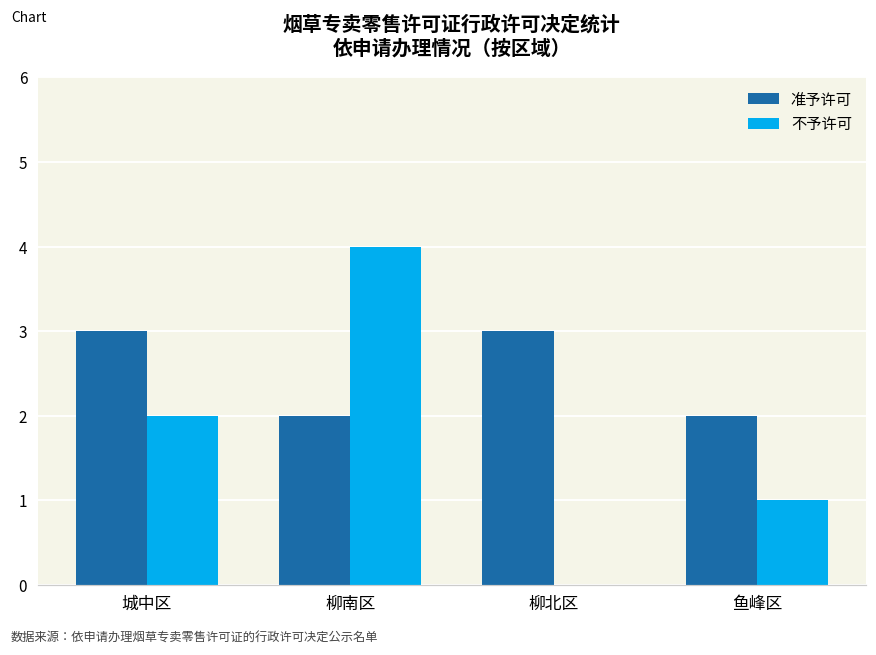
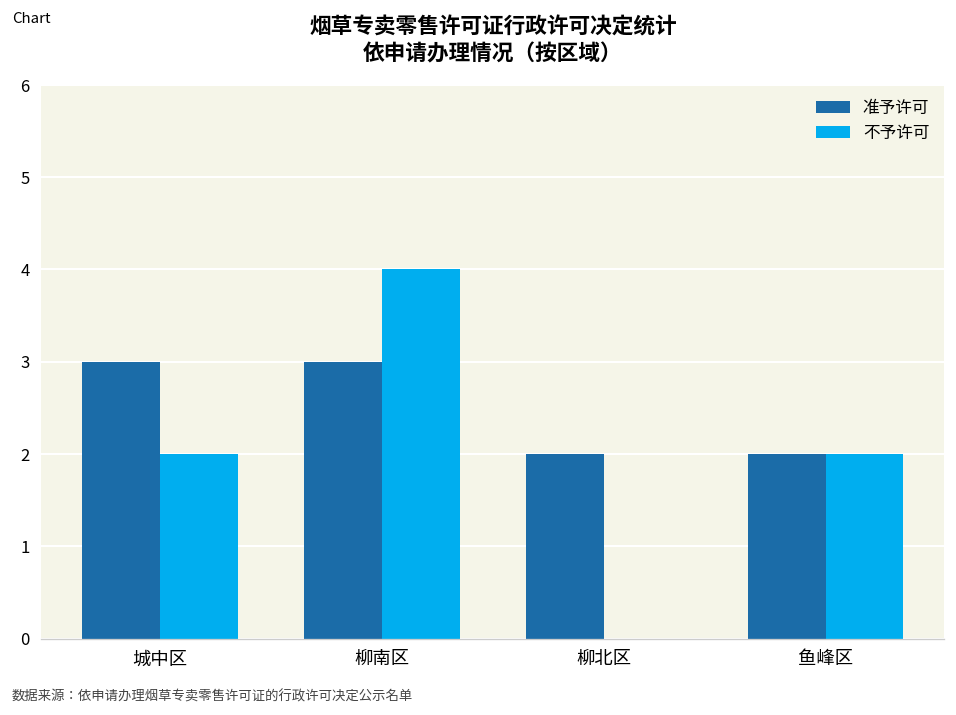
  {
    "准予许可": {
      "城中区": 3,
-     "柳南区": 2,
-     "柳北区": 3,
+     "柳南区": 3,
+     "柳北区": 2,
      "鱼峰区": 2
    },
    "不予许可": {
      "城中区": 2,
      "柳南区": 4,
      "柳北区": 0,
-     "鱼峰区": 1
+     "鱼峰区": 2
    }
  }
